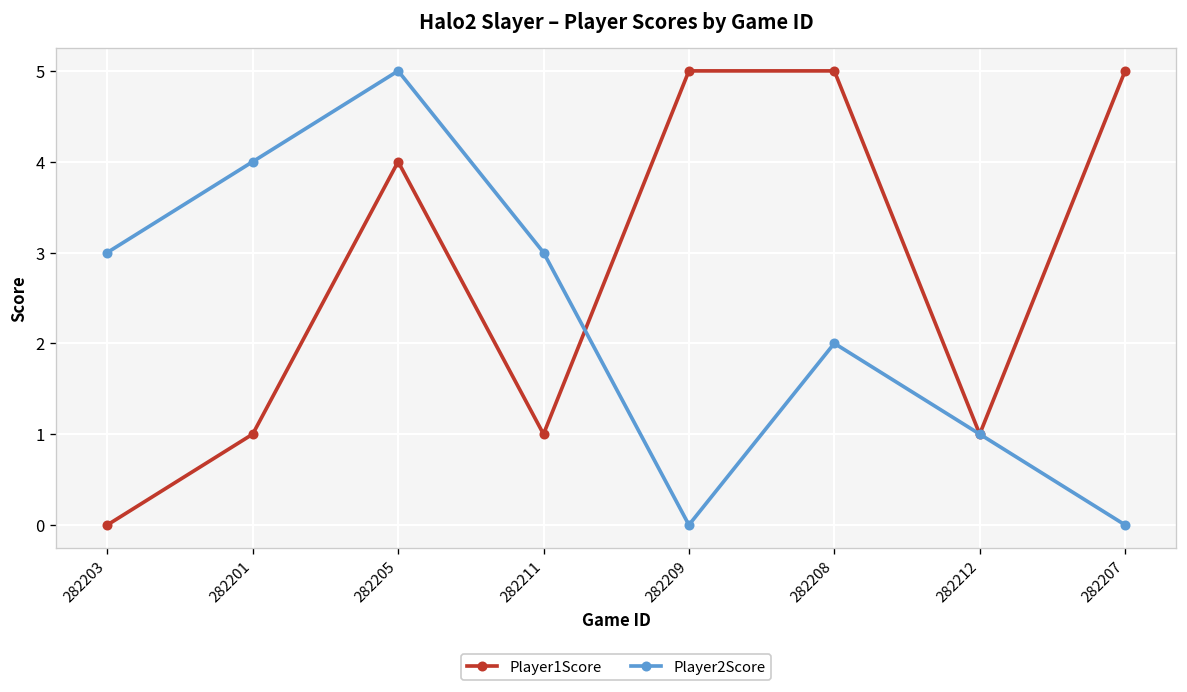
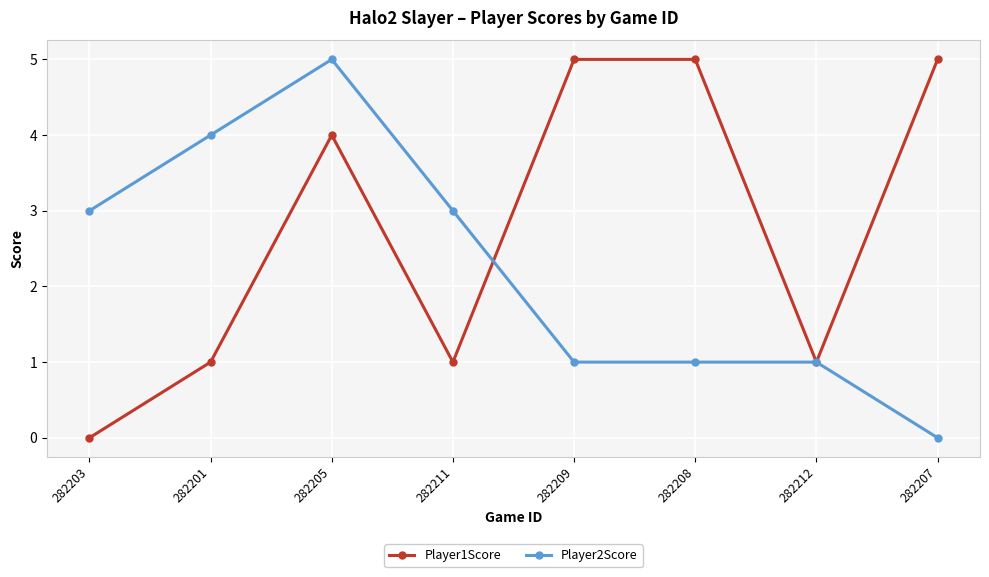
  {
    "Player1Score": {
      "282203": 0,
      "282201": 1,
      "282205": 4,
      "282211": 1,
      "282209": 5,
      "282208": 5,
      "282207": 5
    },
    "Player2Score": {
      "282203": 3,
      "282201": 4,
      "282205": 5,
      "282211": 3,
-     "282209": 0,
-     "282208": 2,
+     "282209": 1,
+     "282208": 1,
      "282207": 0
    }
  }
